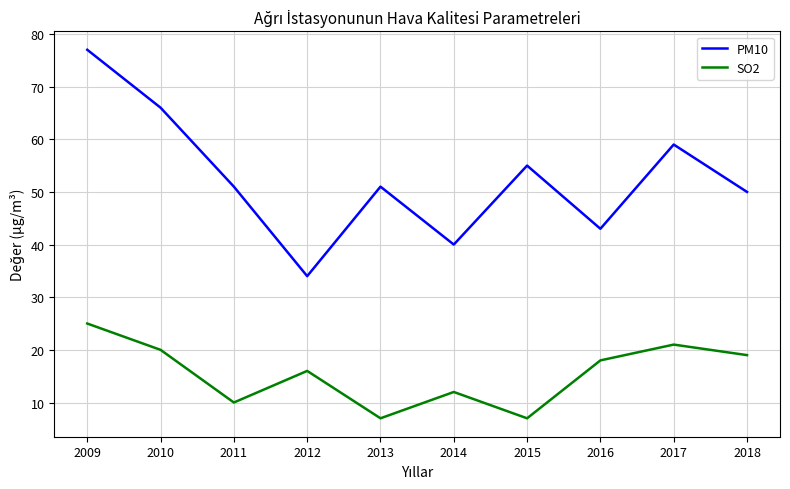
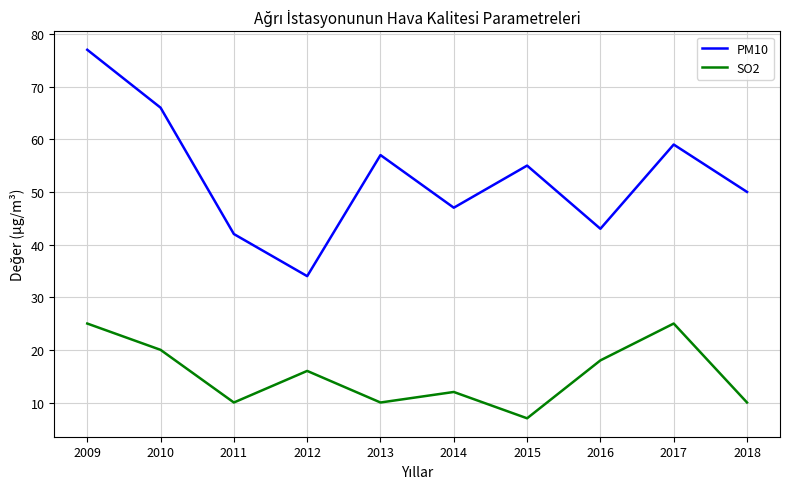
  {
    "PM10": {
      "2009": 77,
      "2010": 66,
-     "2011": 51,
+     "2011": 42,
      "2012": 34,
-     "2013": 51,
-     "2014": 40,
+     "2013": 57,
+     "2014": 47,
      "2015": 55,
      "2016": 43,
      "2017": 59,
      "2018": 50
    },
    "SO2": {
      "2009": 25,
      "2010": 20,
      "2011": 10,
      "2012": 16,
-     "2013": 7,
+     "2013": 10,
      "2014": 12,
      "2015": 7,
      "2016": 18,
-     "2017": 21,
-     "2018": 19
+     "2017": 25,
+     "2018": 10
    }
  }
